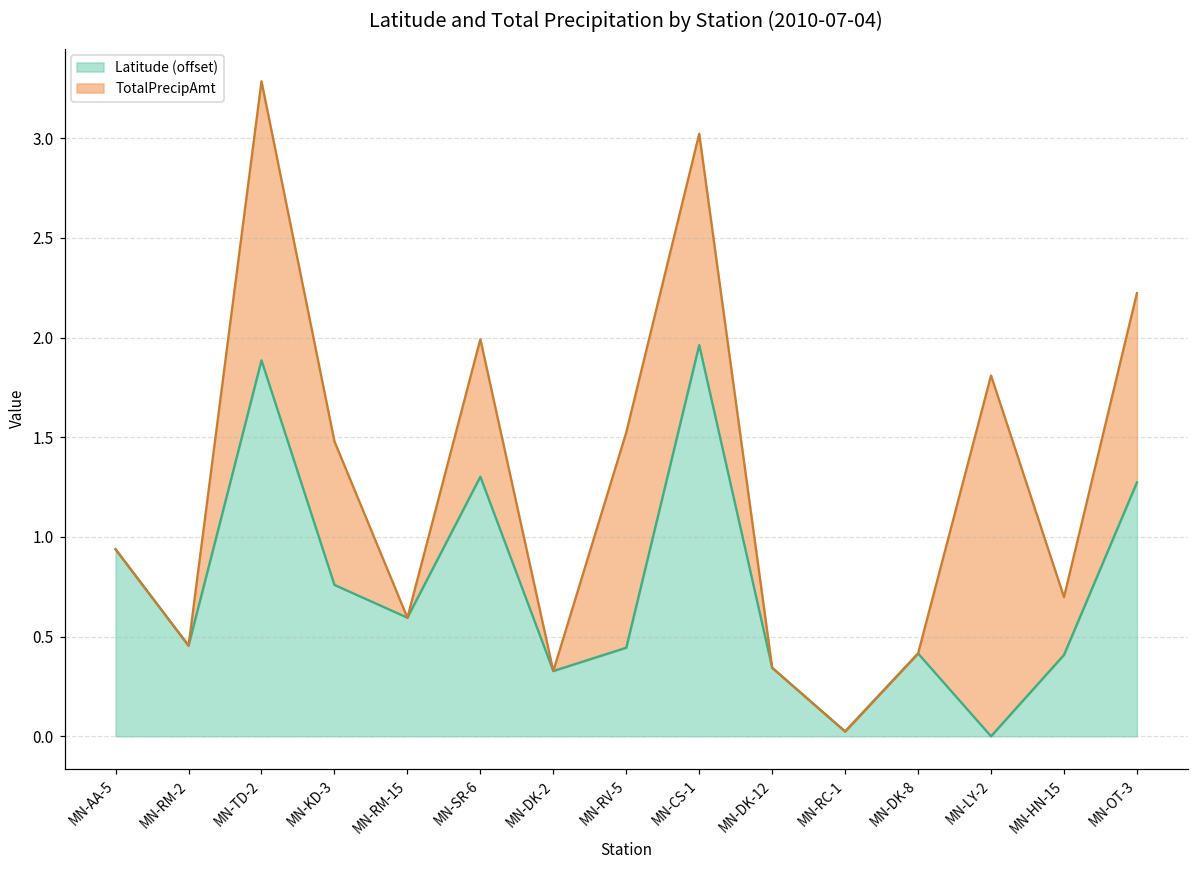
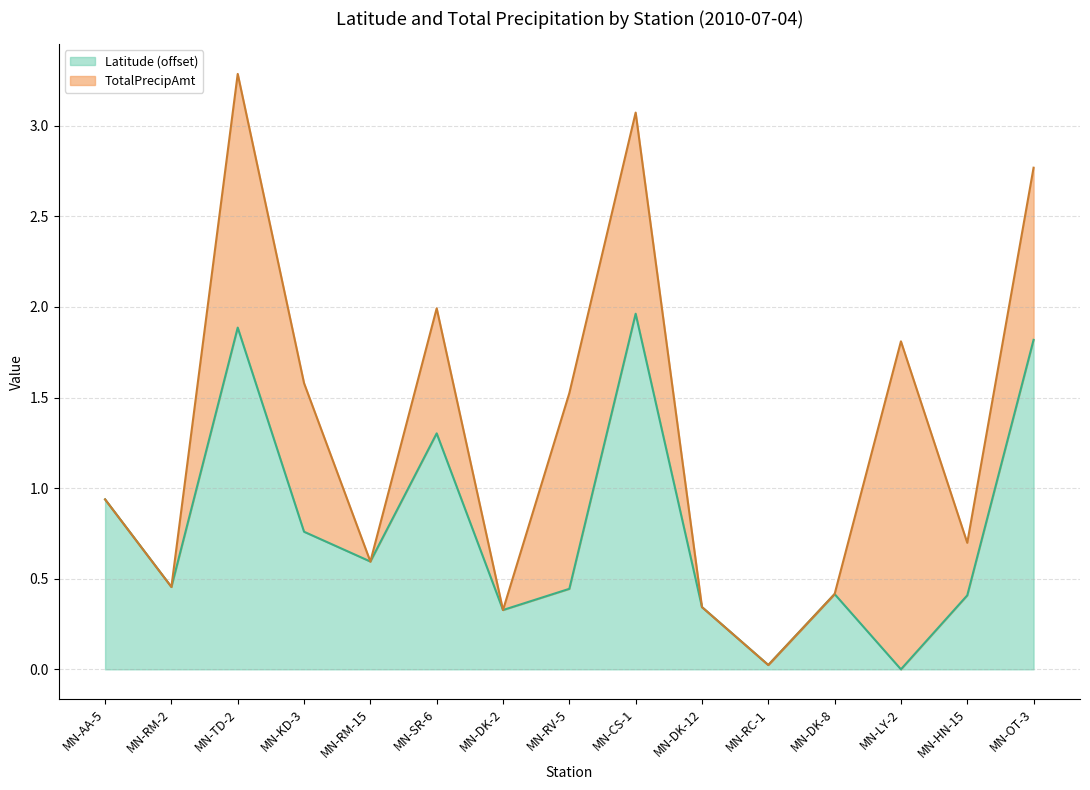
  {
    "Latitude (offset)": {
      "MN-TD-2": 1.89,
      "MN-KD-3": 0.76,
      "MN-SR-6": 1.30,
      "MN-RV-5": 0.44,
      "MN-CS-1": 1.96,
      "MN-LY-2": 0.00,
      "MN-HN-15": 0.41,
-     "MN-OT-3": 1.27
+     "MN-OT-3": 1.82
    },
    "TotalPrecipAmt": {
      "MN-TD-2": 1.40,
-     "MN-KD-3": 0.72,
+     "MN-KD-3": 0.82,
      "MN-SR-6": 0.69,
      "MN-RV-5": 1.08,
-     "MN-CS-1": 1.06,
+     "MN-CS-1": 1.11,
      "MN-LY-2": 1.81,
      "MN-HN-15": 0.29,
      "MN-OT-3": 0.95
    }
  }
